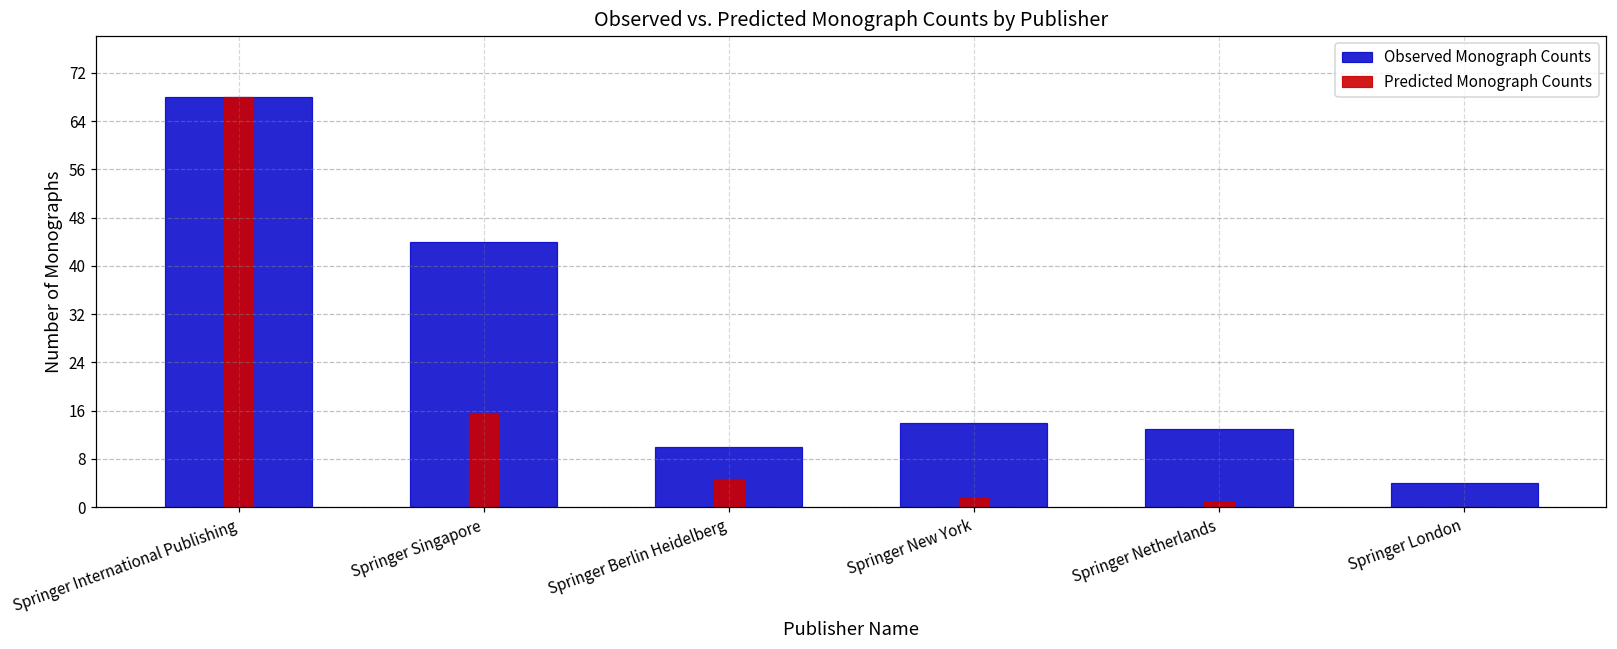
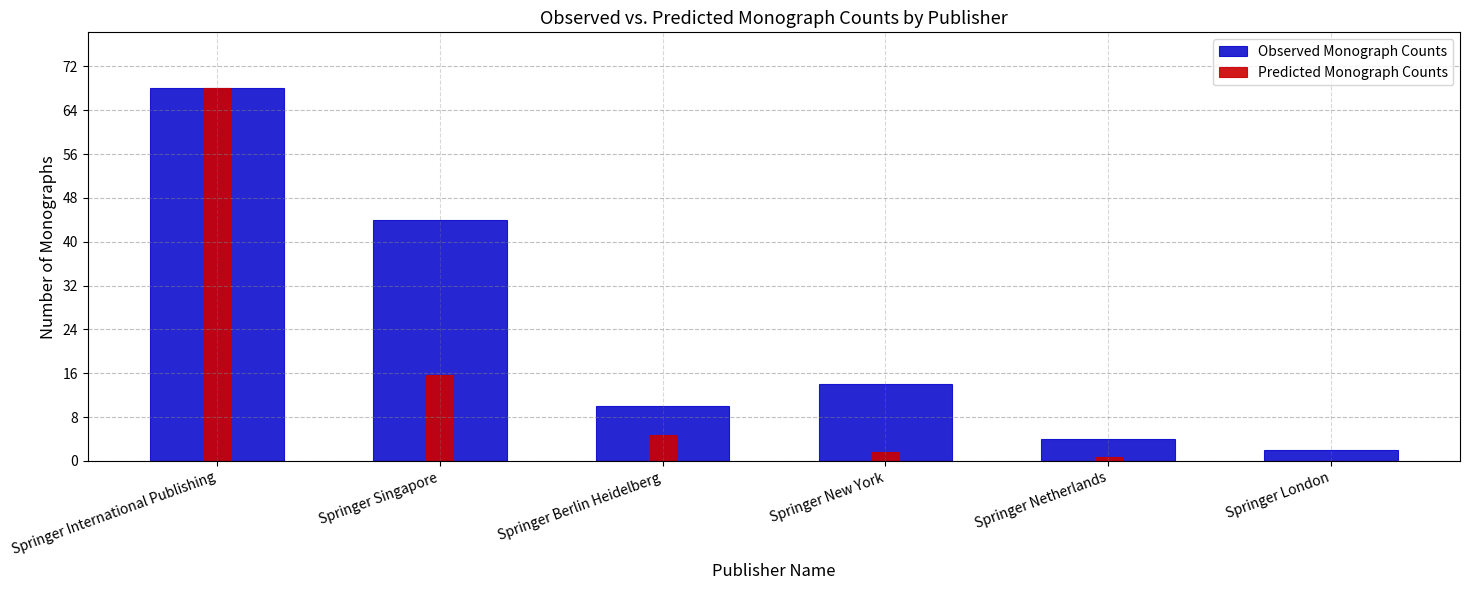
  {
    "Observed Monograph Counts": {
      "Springer International Publishing": 68,
      "Springer Singapore": 44,
      "Springer Berlin Heidelberg": 10,
      "Springer New York": 14,
-     "Springer Netherlands": 13,
-     "Springer London": 4
+     "Springer Netherlands": 4,
+     "Springer London": 2
    },
    "Predicted Monograph Counts": {
      "Springer International Publishing": 68,
      "Springer London": 0
    }
  }
